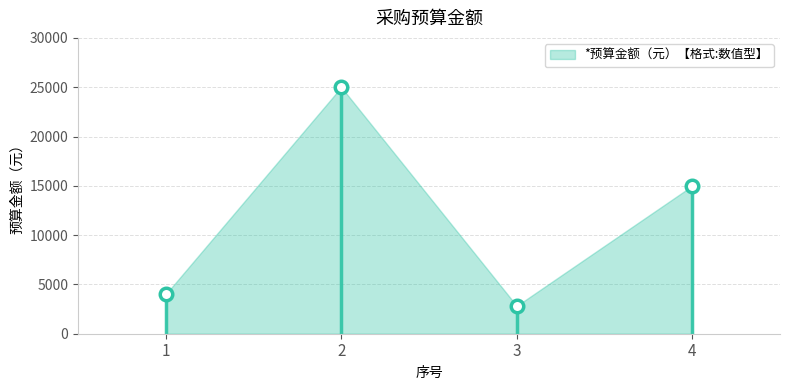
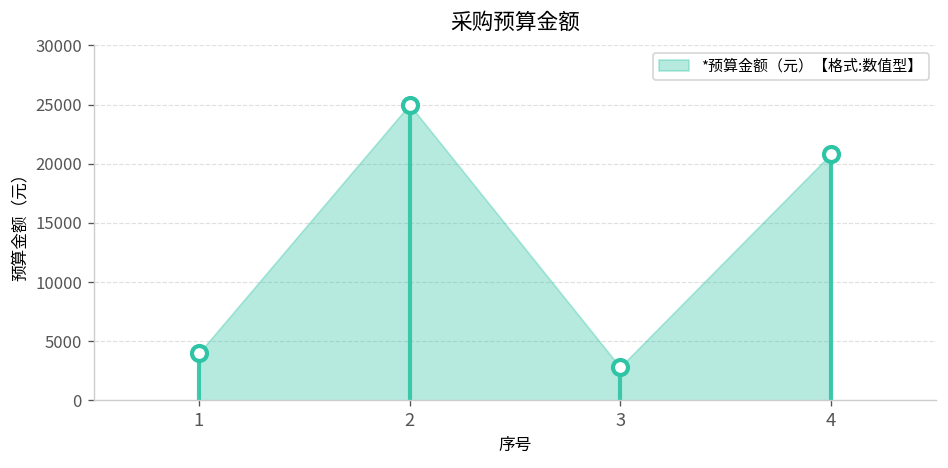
  {
    "*预算金额（元）【格式:数值型】": {
-     "4": 15000
+     "4": 21000
    }
  }
